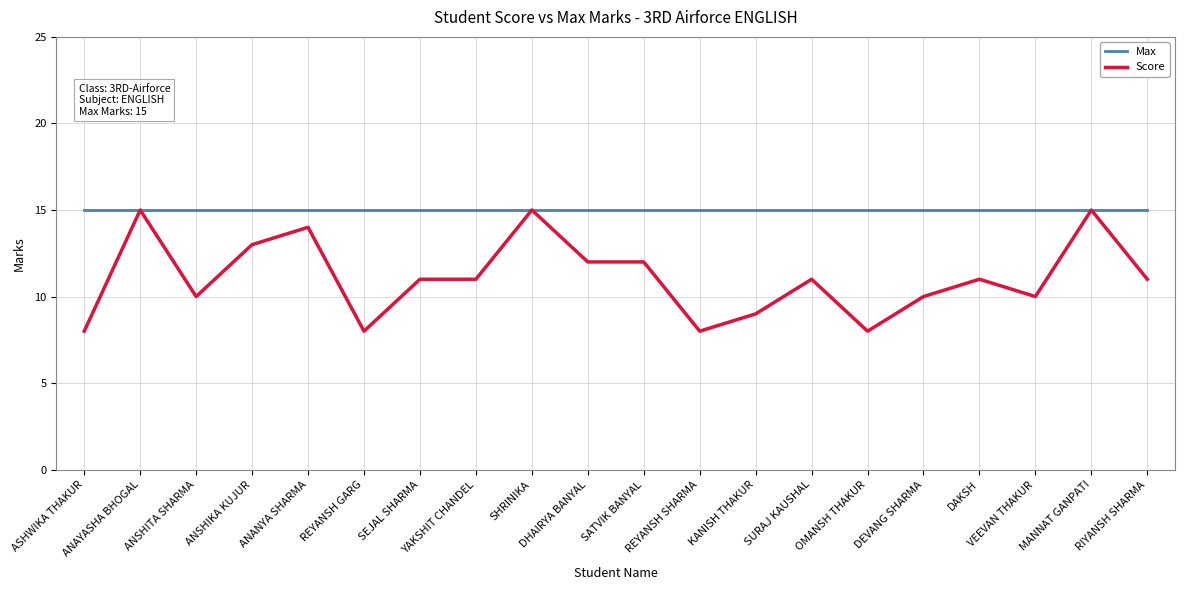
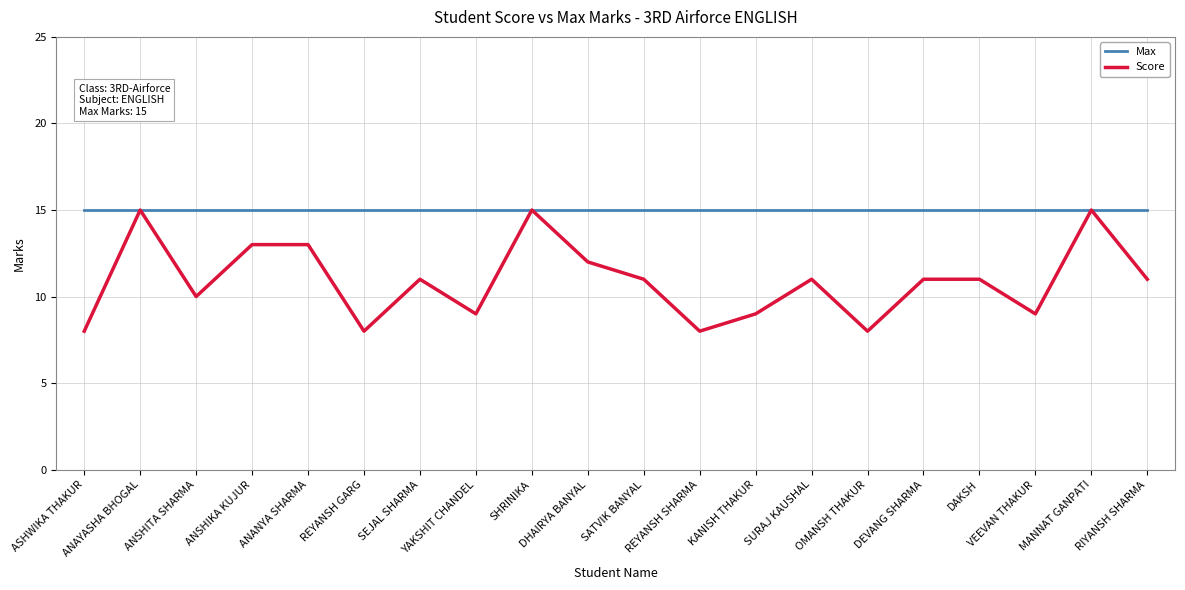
  {
    "Max": {
      "ASHWIKA THAKUR": 15,
      "ANSHITA SHARMA": 15,
      "ANSHIKA KUJUR": 15,
      "ANANYA SHARMA": 15,
      "REYANSH GARG": 15,
      "SEJAL SHARMA": 15,
      "YAKSHIT CHANDEL": 15,
      "DHAIRYA BANYAL": 15,
      "SATVIK BANYAL": 15,
      "REYANSH SHARMA": 15,
      "KANISH THAKUR": 15,
      "SURAJ KAUSHAL": 15,
      "OMANSH THAKUR": 15,
      "DEVANG SHARMA": 15,
      "DAKSH": 15,
      "VEEVAN THAKUR": 15,
      "RIYANSH SHARMA": 15
    },
    "Score": {
      "ASHWIKA THAKUR": 8,
      "ANSHITA SHARMA": 10,
      "ANSHIKA KUJUR": 13,
-     "ANANYA SHARMA": 14,
+     "ANANYA SHARMA": 13,
      "REYANSH GARG": 8,
      "SEJAL SHARMA": 11,
-     "YAKSHIT CHANDEL": 11,
+     "YAKSHIT CHANDEL": 9,
      "DHAIRYA BANYAL": 12,
-     "SATVIK BANYAL": 12,
+     "SATVIK BANYAL": 11,
      "REYANSH SHARMA": 8,
      "KANISH THAKUR": 9,
      "SURAJ KAUSHAL": 11,
      "OMANSH THAKUR": 8,
-     "DEVANG SHARMA": 10,
+     "DEVANG SHARMA": 11,
      "DAKSH": 11,
-     "VEEVAN THAKUR": 10,
+     "VEEVAN THAKUR": 9,
      "RIYANSH SHARMA": 11
    }
  }
